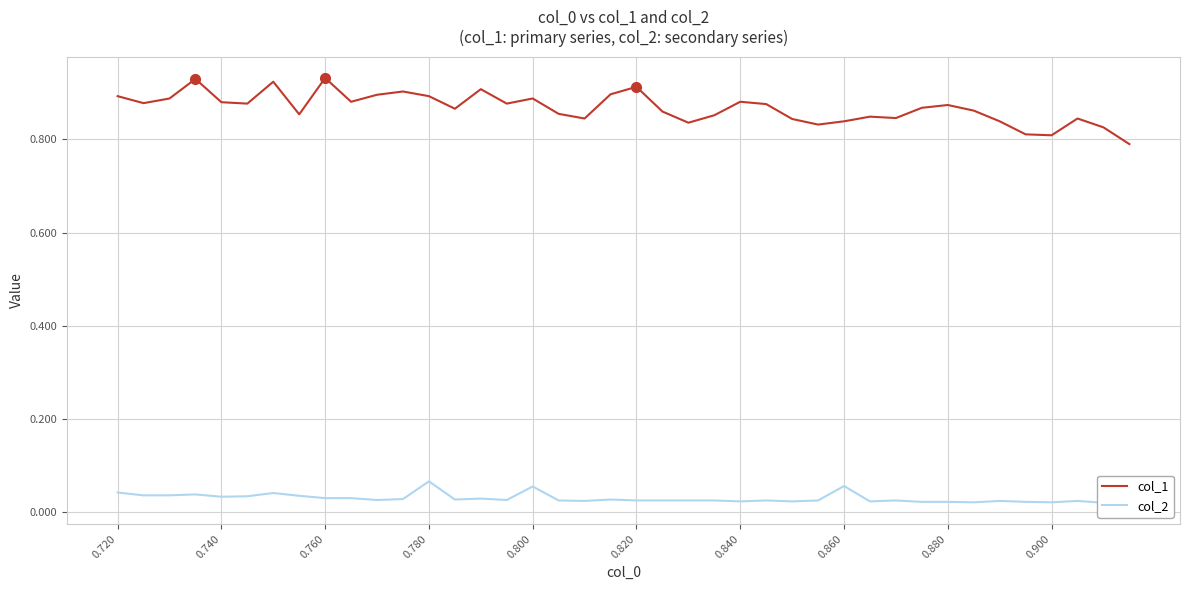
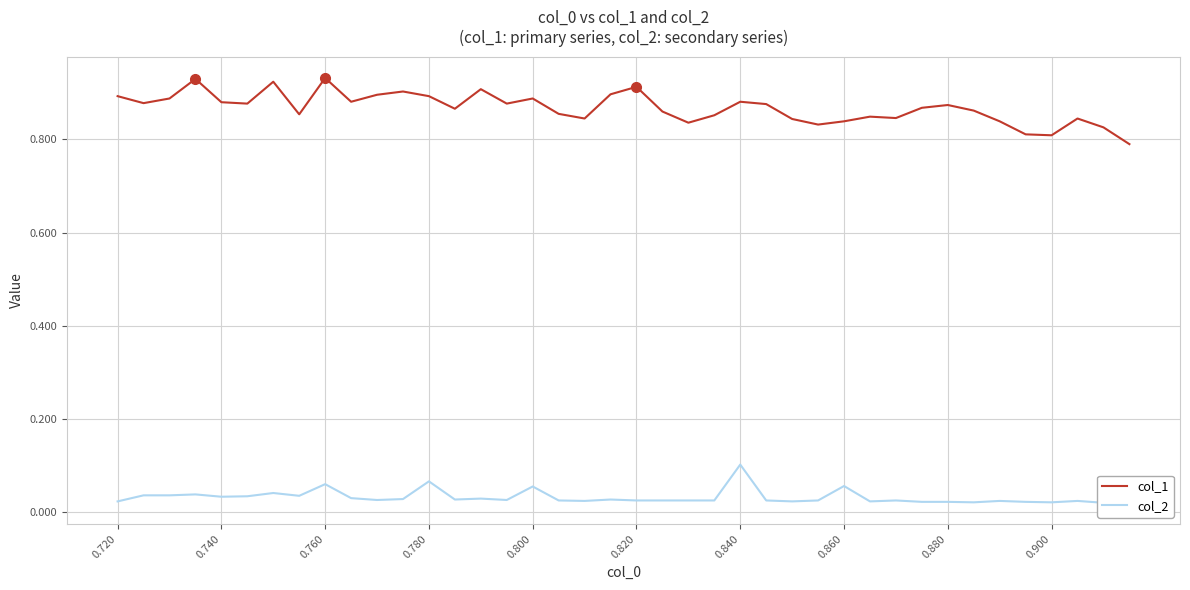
  {
    "col_2": {
-     "0.720": 0.04,
+     "0.720": 0.02,
      "0.740": 0.03,
-     "0.760": 0.03,
+     "0.760": 0.06,
      "0.780": 0.07,
      "0.800": 0.06,
      "0.820": 0.03,
-     "0.840": 0.02,
+     "0.840": 0.10,
      "0.860": 0.06,
      "0.880": 0.02,
      "0.900": 0.02
    }
  }
